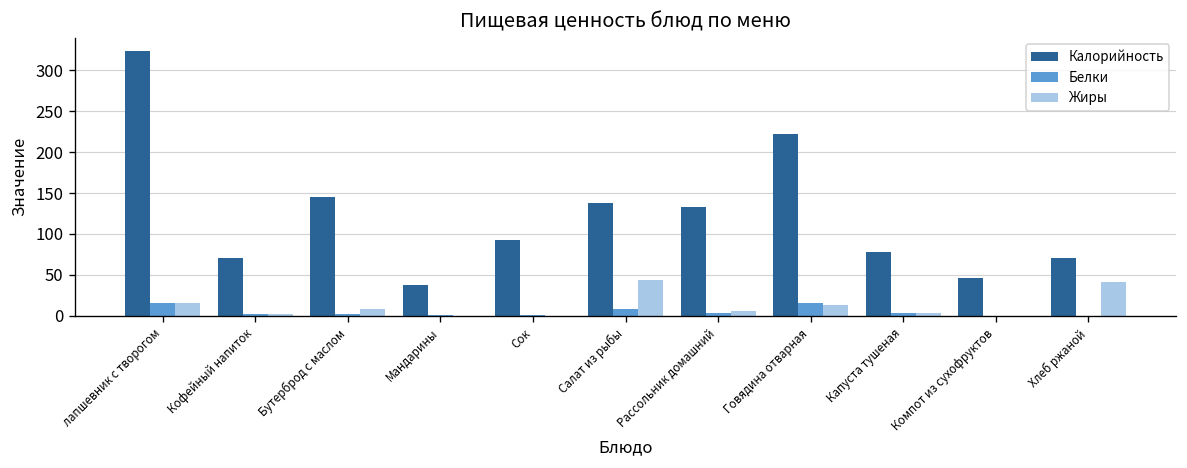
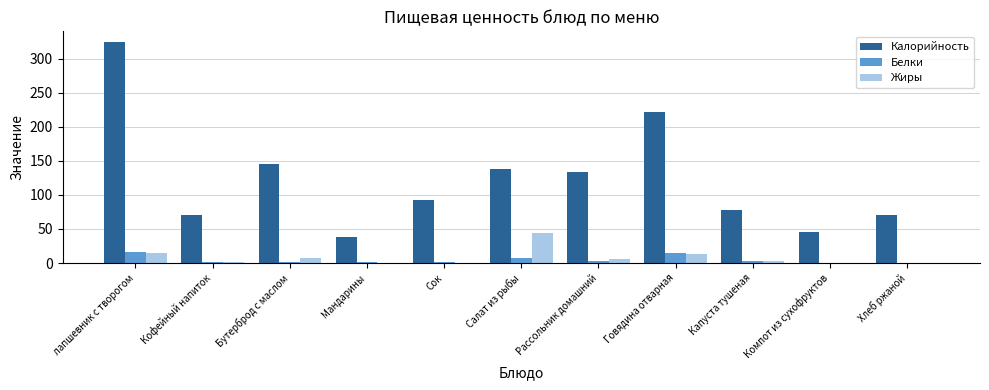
  {
    "Калорийность": {
      "лапшевник с творогом": 320,
      "Кофейный напиток": 70,
      "Бутерброд с маслом": 150,
      "Мандарины": 40,
      "Сок": 90,
      "Салат из рыбы": 140,
      "Рассольник домашний": 130,
      "Говядина отварная": 220,
      "Капуста тушеная": 80,
      "Компот из сухофруктов": 50,
      "Хлеб ржаной": 70
    },
    "Белки": {
      "лапшевник с творогом": 20,
      "Салат из рыбы": 10,
      "Говядина отварная": 20,
      "Компот из сухофруктов": 0,
      "Хлеб ржаной": 0
    },
    "Жиры": {
      "лапшевник с творогом": 20,
      "Бутерброд с маслом": 10,
      "Мандарины": 0,
      "Сок": 0,
      "Салат из рыбы": 40,
      "Рассольник домашний": 10,
      "Говядина отварная": 10,
      "Компот из сухофруктов": 0,
-     "Хлеб ржаной": 40
+     "Хлеб ржаной": 0
    }
  }
